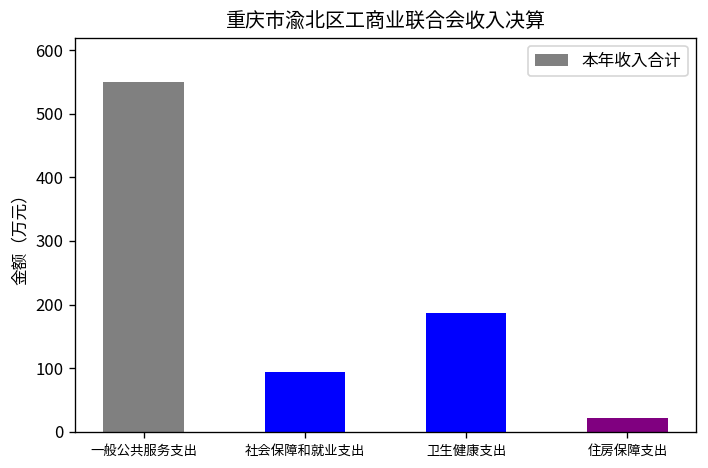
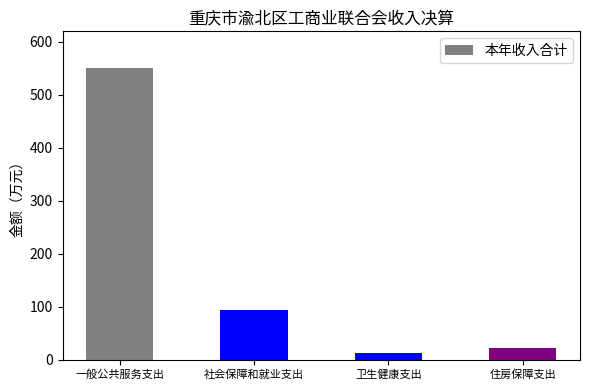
  {
    "一般公共服务支出": 550,
    "社会保障和就业支出": 90,
-   "卫生健康支出": 190,
+   "卫生健康支出": 10,
    "住房保障支出": 20
  }
